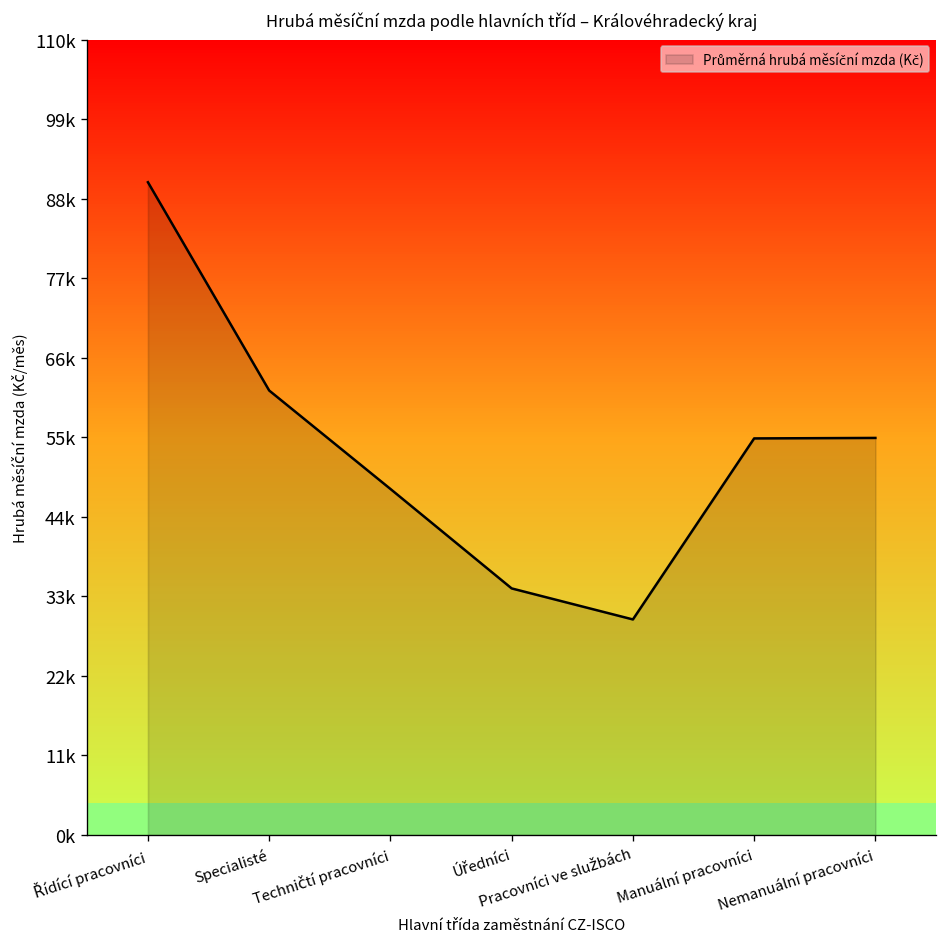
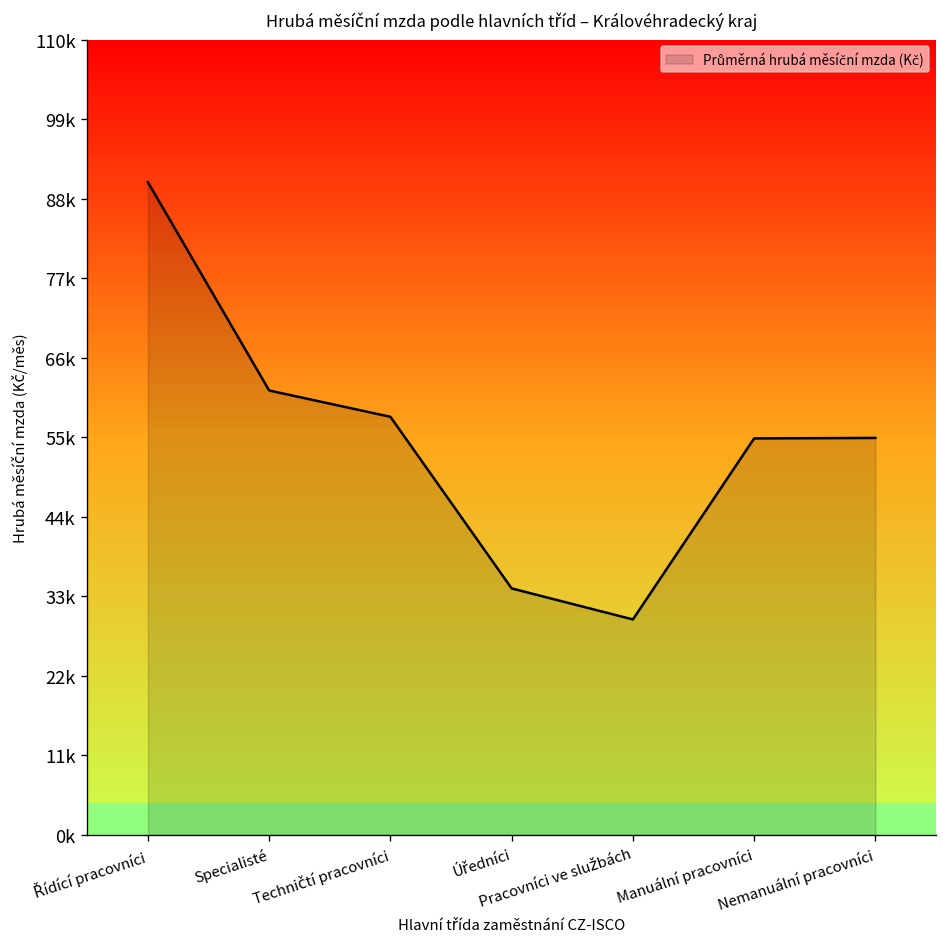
  {
    "Řídící pracovníci": 90000,
    "Specialisté": 61000,
-   "Techničtí pracovníci": 48000,
+   "Techničtí pracovníci": 58000,
    "Úředníci": 34000,
    "Pracovníci ve službách": 30000,
    "Manuální pracovníci": 55000,
    "Nemanuální pracovníci": 55000
  }
